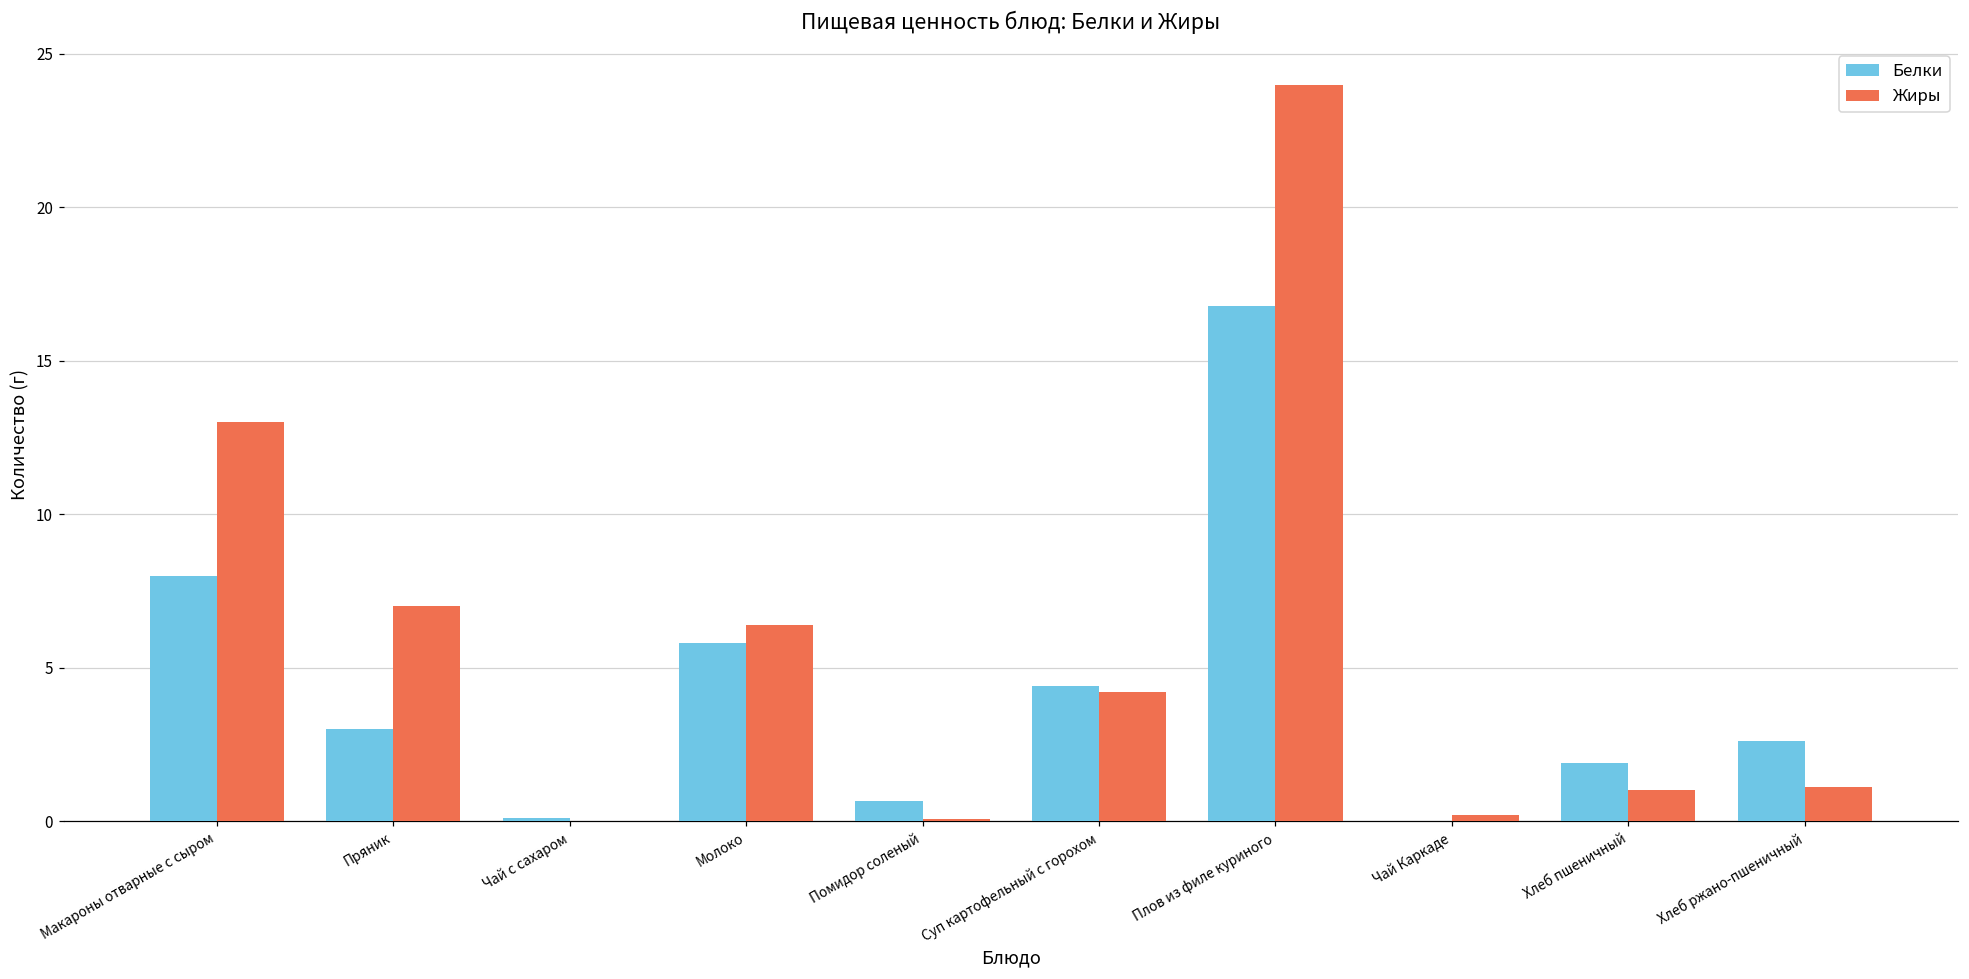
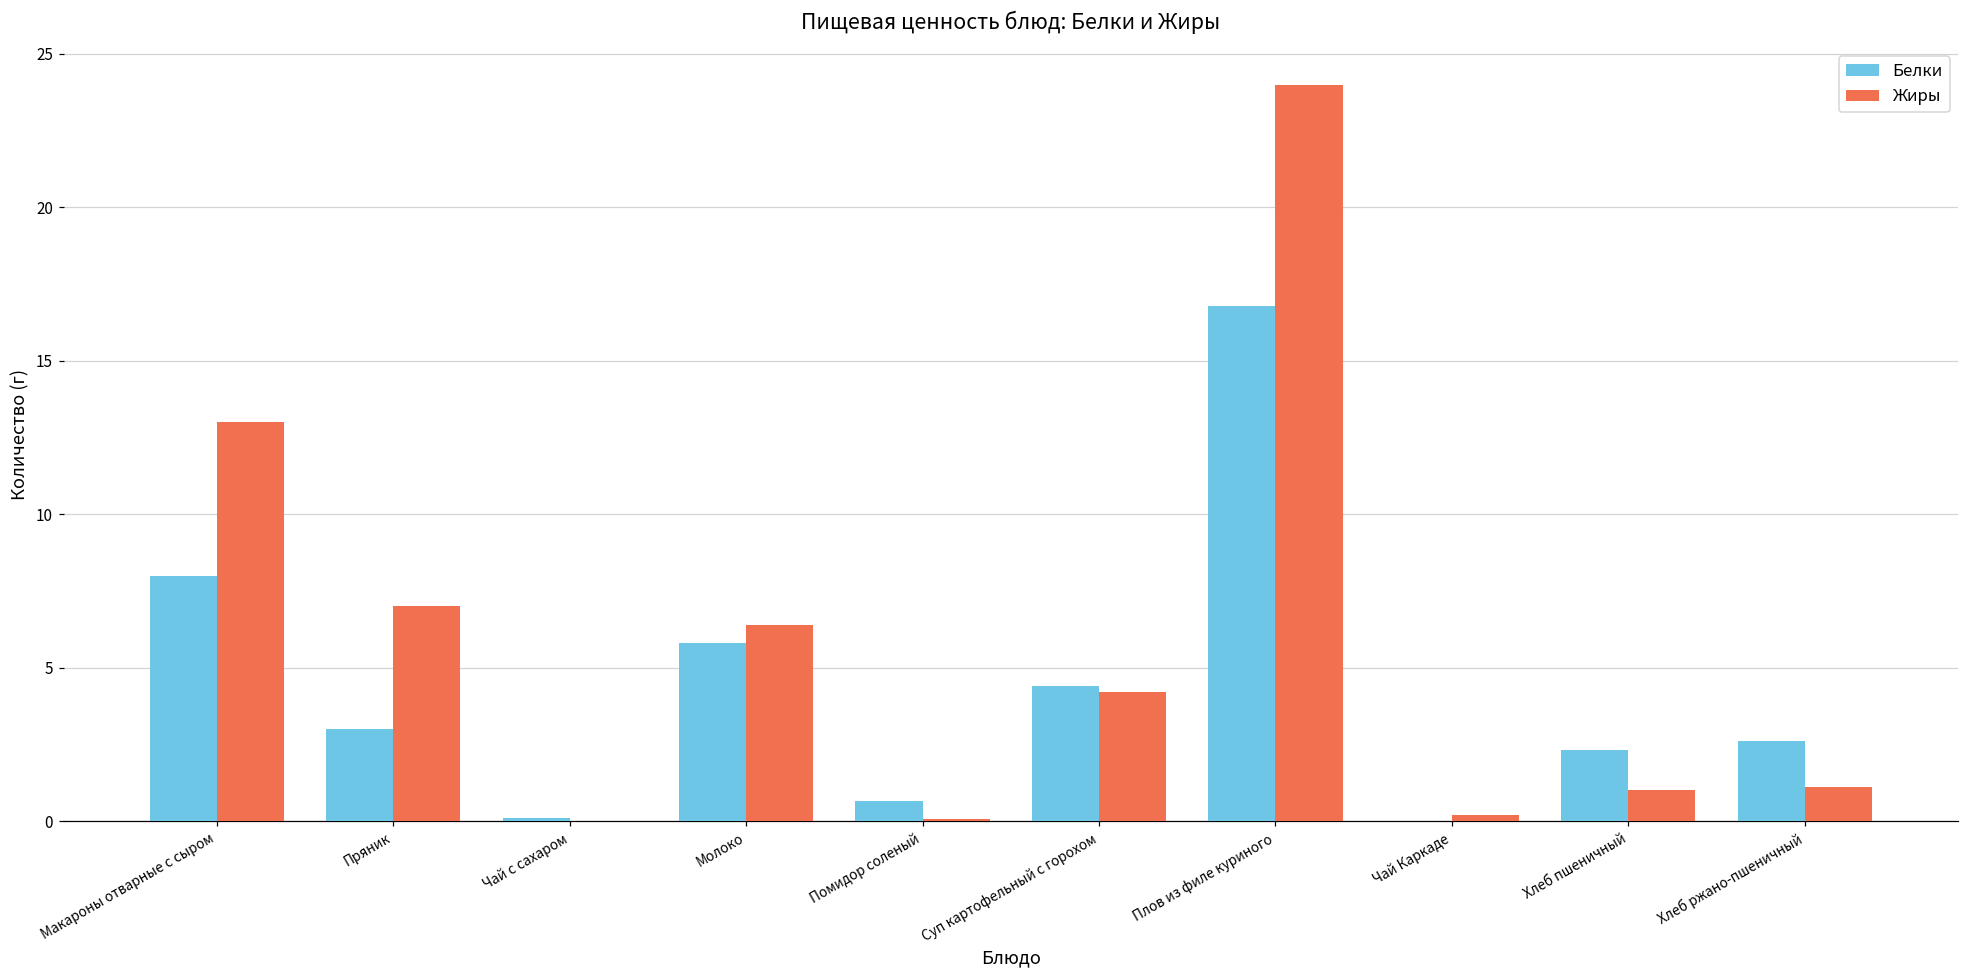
  {
    "Белки": {
      "Макароны отварные с сыром": 8.0,
      "Пряник": 3.0,
      "Чай с сахаром": 0.1,
      "Молоко": 5.8,
      "Помидор соленый": 0.7,
      "Суп картофельный с горохом": 4.4,
      "Плов из филе куриного": 16.8,
      "Чай Каркаде": 0.0,
-     "Хлеб пшеничный": 1.9,
+     "Хлеб пшеничный": 2.3,
      "Хлеб ржано-пшеничный": 2.6
    },
    "Жиры": {
      "Макароны отварные с сыром": 13.0,
      "Пряник": 7.0,
      "Чай с сахаром": 0.0,
      "Молоко": 6.4,
      "Суп картофельный с горохом": 4.2,
      "Плов из филе куриного": 24.0,
      "Чай Каркаде": 0.2,
      "Хлеб пшеничный": 1.0,
      "Хлеб ржано-пшеничный": 1.1
    }
  }
